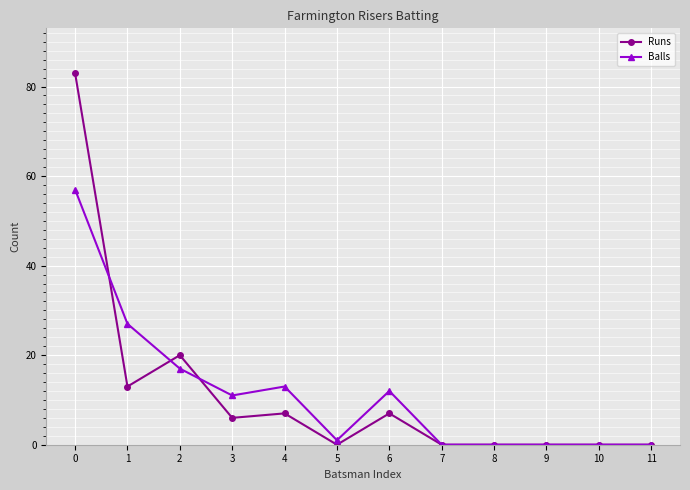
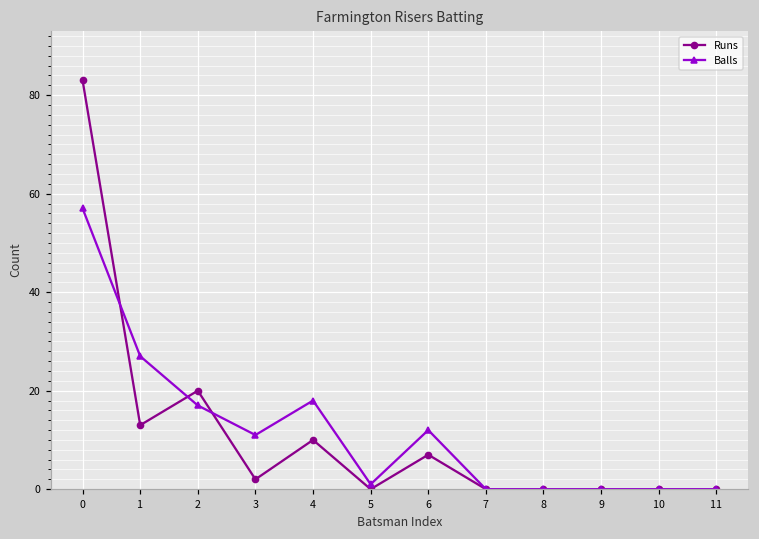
  {
    "Runs": {
      "0": 83,
      "1": 13,
      "2": 20,
-     "3": 6,
-     "4": 7,
+     "3": 2,
+     "4": 10,
      "5": 0,
      "6": 7
    },
    "Balls": {
      "0": 57,
      "1": 27,
      "2": 17,
      "3": 11,
-     "4": 13,
+     "4": 18,
      "5": 1,
      "6": 12
    }
  }
